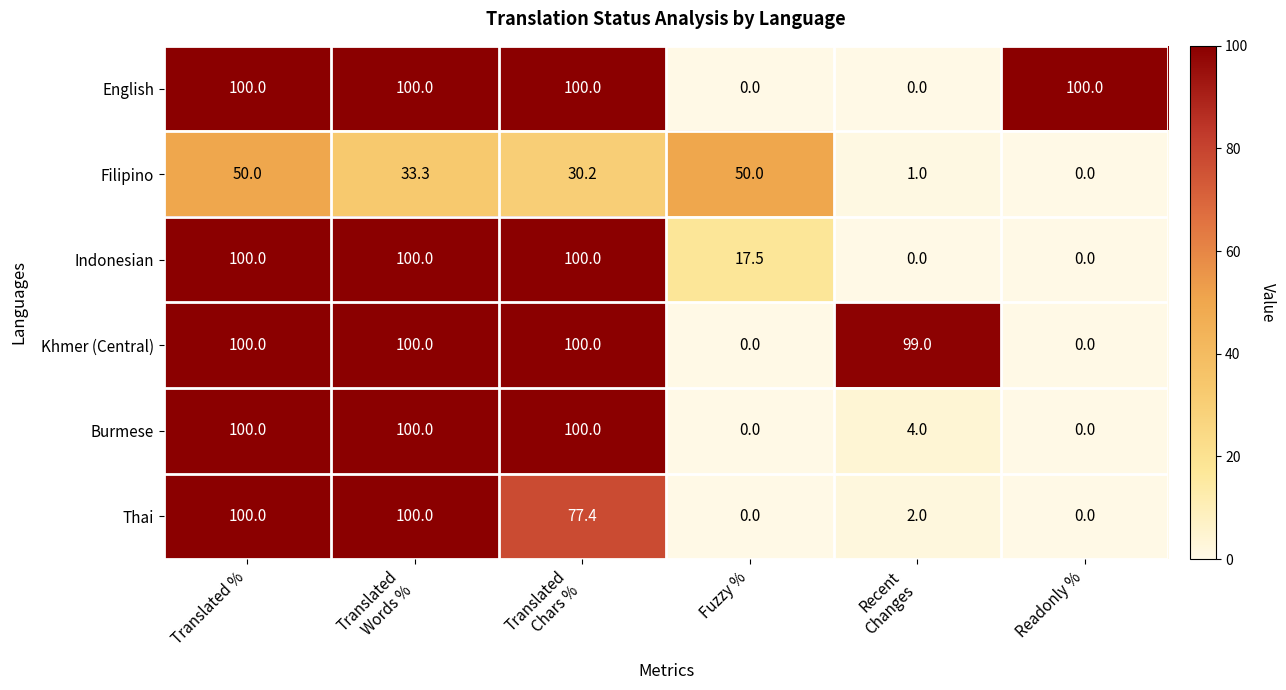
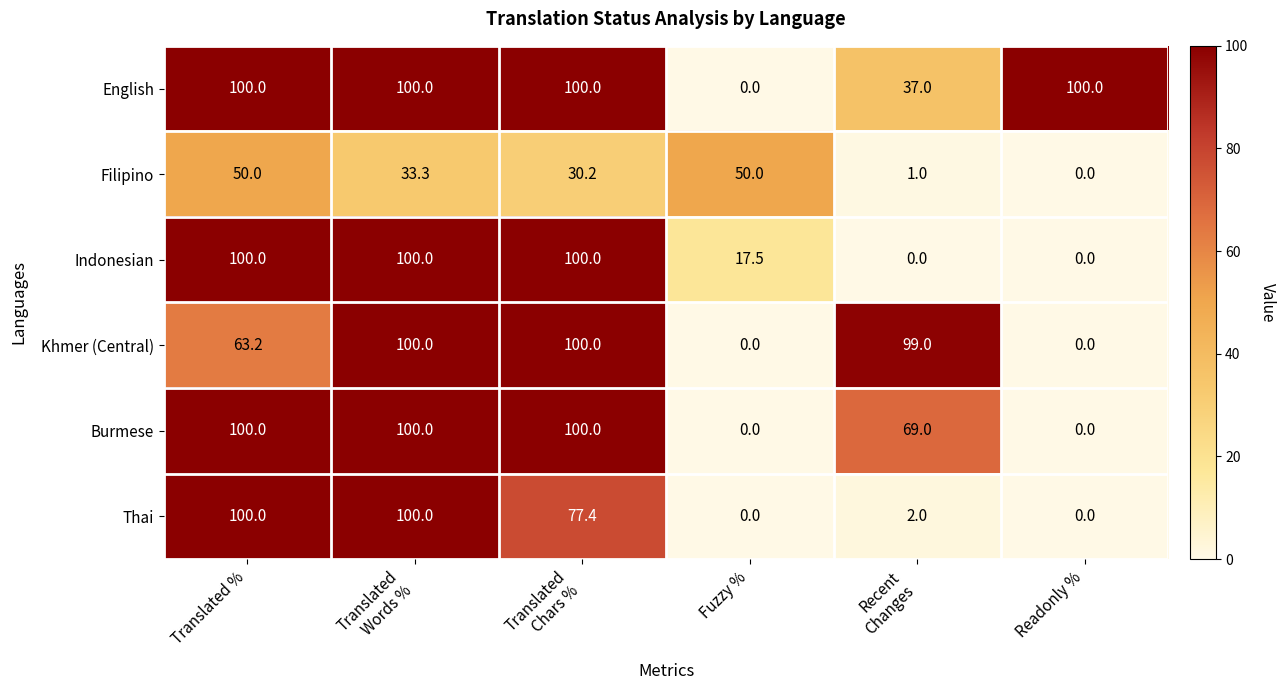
  {
    "English": {
      "Translated %": 100.0,
      "Translated Words %": 100.0,
      "Translated Chars %": 100.0,
      "Fuzzy %": 0.0,
-     "Recent Changes": 0.0,
+     "Recent Changes": 37.0,
      "Readonly %": 100.0
    },
    "Filipino": {
      "Translated %": 50.0,
      "Translated Words %": 33.3,
      "Translated Chars %": 30.2,
      "Fuzzy %": 50.0,
      "Recent Changes": 1.0,
      "Readonly %": 0.0
    },
    "Indonesian": {
      "Translated %": 100.0,
      "Translated Words %": 100.0,
      "Translated Chars %": 100.0,
      "Fuzzy %": 17.5,
      "Recent Changes": 0.0,
      "Readonly %": 0.0
    },
    "Khmer (Central)": {
-     "Translated %": 100.0,
+     "Translated %": 63.2,
      "Translated Words %": 100.0,
      "Translated Chars %": 100.0,
      "Fuzzy %": 0.0,
      "Recent Changes": 99.0,
      "Readonly %": 0.0
    },
    "Burmese": {
      "Translated %": 100.0,
      "Translated Words %": 100.0,
      "Translated Chars %": 100.0,
      "Fuzzy %": 0.0,
-     "Recent Changes": 4.0,
+     "Recent Changes": 69.0,
      "Readonly %": 0.0
    },
    "Thai": {
      "Translated %": 100.0,
      "Translated Words %": 100.0,
      "Translated Chars %": 77.4,
      "Fuzzy %": 0.0,
      "Recent Changes": 2.0,
      "Readonly %": 0.0
    }
  }
